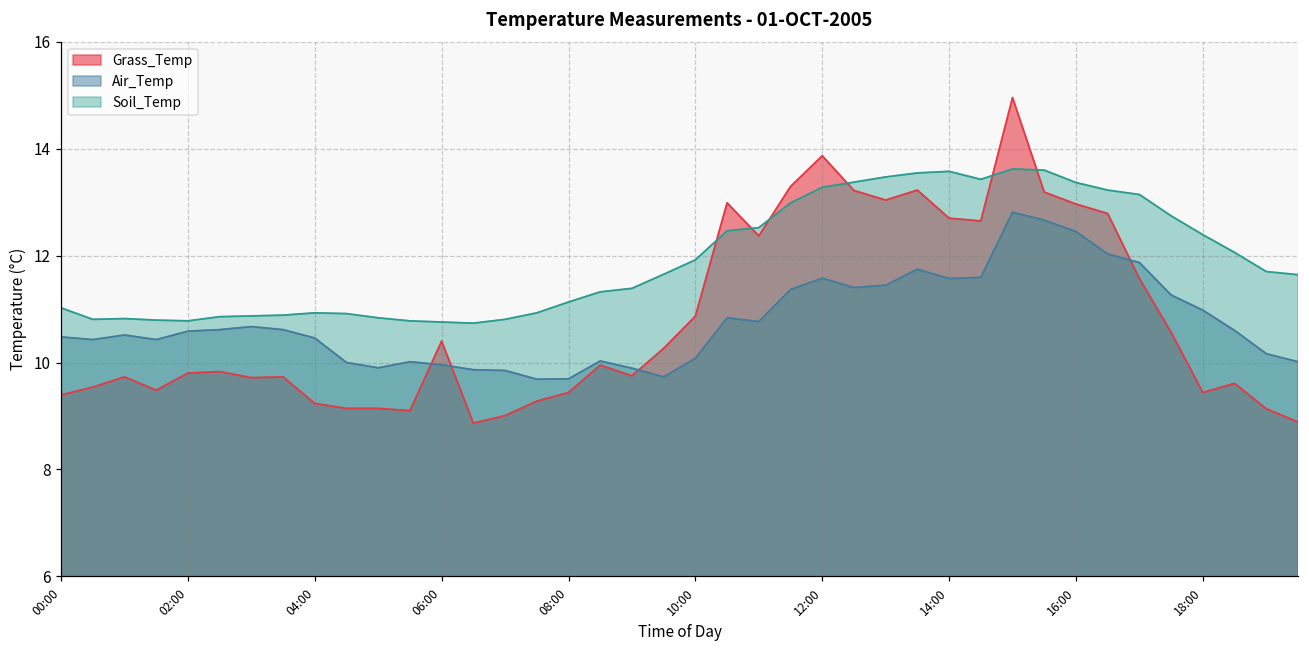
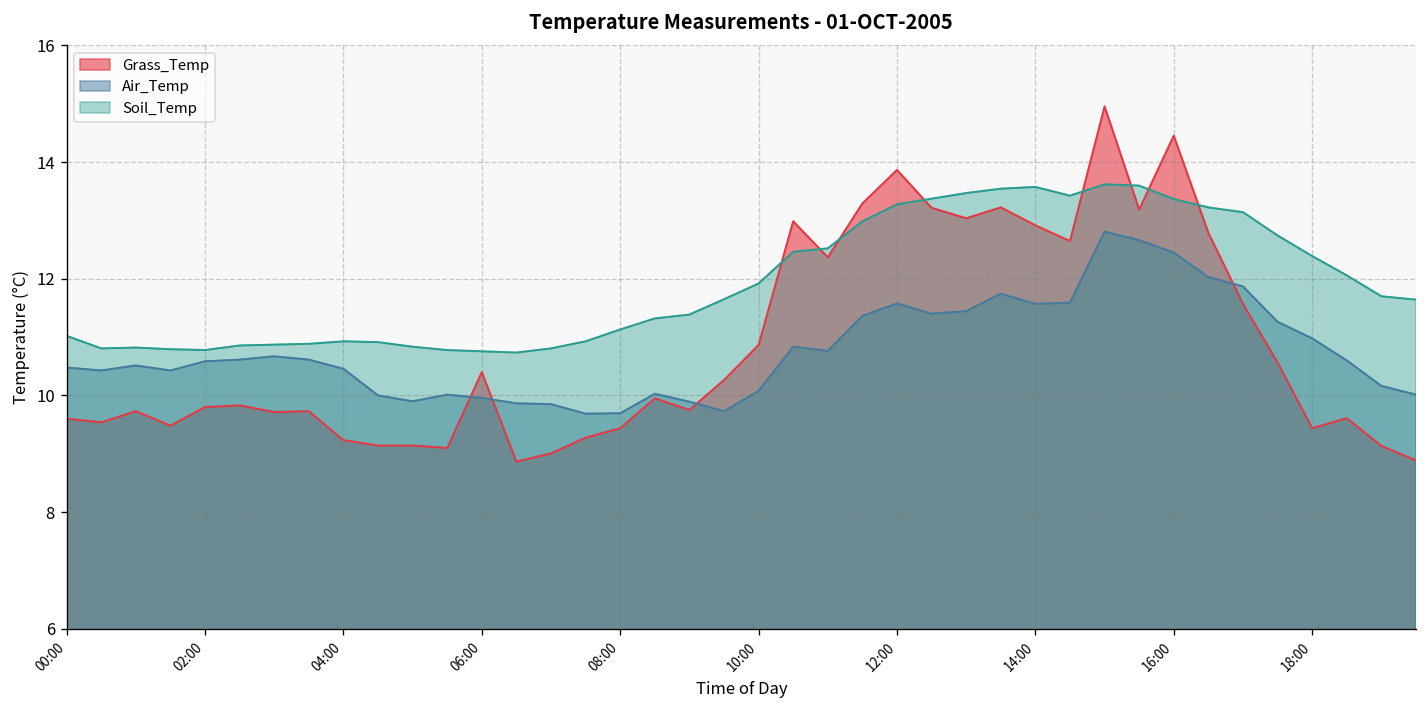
  {
    "Grass_Temp": {
-     "00:00": 9.4,
+     "00:00": 9.6,
      "02:00": 9.8,
      "04:00": 9.2,
      "06:00": 10.4,
      "08:00": 9.4,
      "10:00": 10.9,
      "12:00": 13.9,
-     "14:00": 12.7,
-     "16:00": 13.0,
+     "14:00": 12.9,
+     "16:00": 14.5,
      "18:00": 9.4
    }
  }
